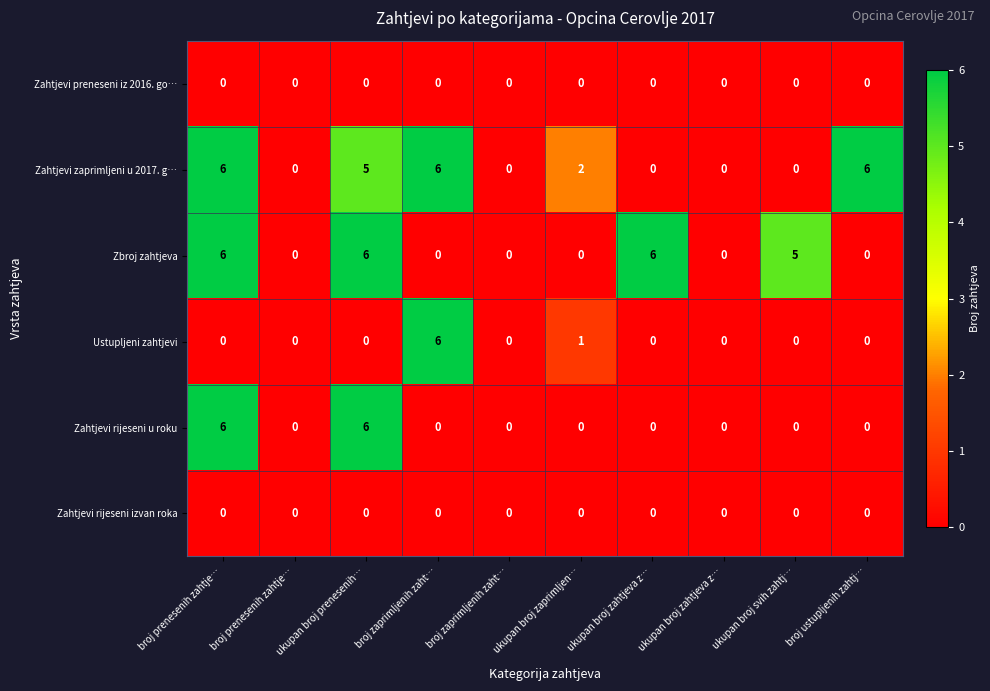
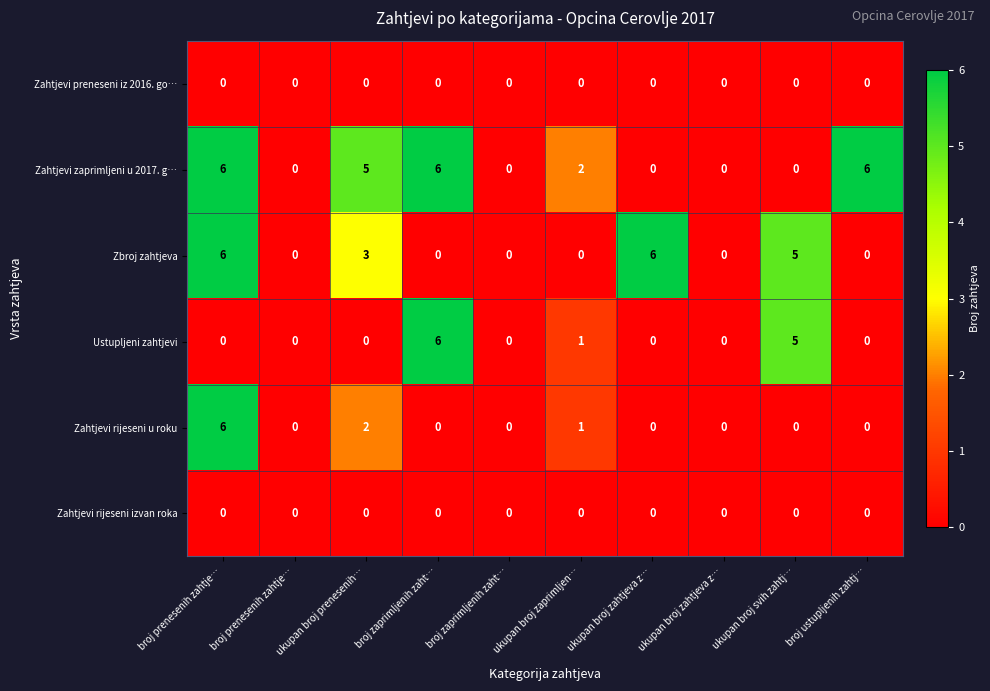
  {
    "Zahtjevi preneseni iz 2016. go…": {
      "ukupan broj prenesenih…": 0,
      "ukupan broj zaprimljen…": 0,
      "ukupan broj svih zahtj…": 0,
      "broj ustupljenih zahtj…": 0
    },
    "Zahtjevi zaprimljeni u 2017. g…": {
      "ukupan broj prenesenih…": 5,
      "ukupan broj zaprimljen…": 2,
      "ukupan broj svih zahtj…": 0,
      "broj ustupljenih zahtj…": 6
    },
    "Zbroj zahtjeva": {
-     "ukupan broj prenesenih…": 6,
+     "ukupan broj prenesenih…": 3,
      "ukupan broj zaprimljen…": 0,
      "ukupan broj svih zahtj…": 5,
      "broj ustupljenih zahtj…": 0
    },
    "Ustupljeni zahtjevi": {
      "ukupan broj prenesenih…": 0,
      "ukupan broj zaprimljen…": 1,
-     "ukupan broj svih zahtj…": 0,
+     "ukupan broj svih zahtj…": 5,
      "broj ustupljenih zahtj…": 0
    },
    "Zahtjevi rijeseni u roku": {
-     "ukupan broj prenesenih…": 6,
-     "ukupan broj zaprimljen…": 0,
+     "ukupan broj prenesenih…": 2,
+     "ukupan broj zaprimljen…": 1,
      "ukupan broj svih zahtj…": 0,
      "broj ustupljenih zahtj…": 0
    },
    "Zahtjevi rijeseni izvan roka": {
      "ukupan broj prenesenih…": 0,
      "ukupan broj zaprimljen…": 0,
      "ukupan broj svih zahtj…": 0,
      "broj ustupljenih zahtj…": 0
    }
  }
